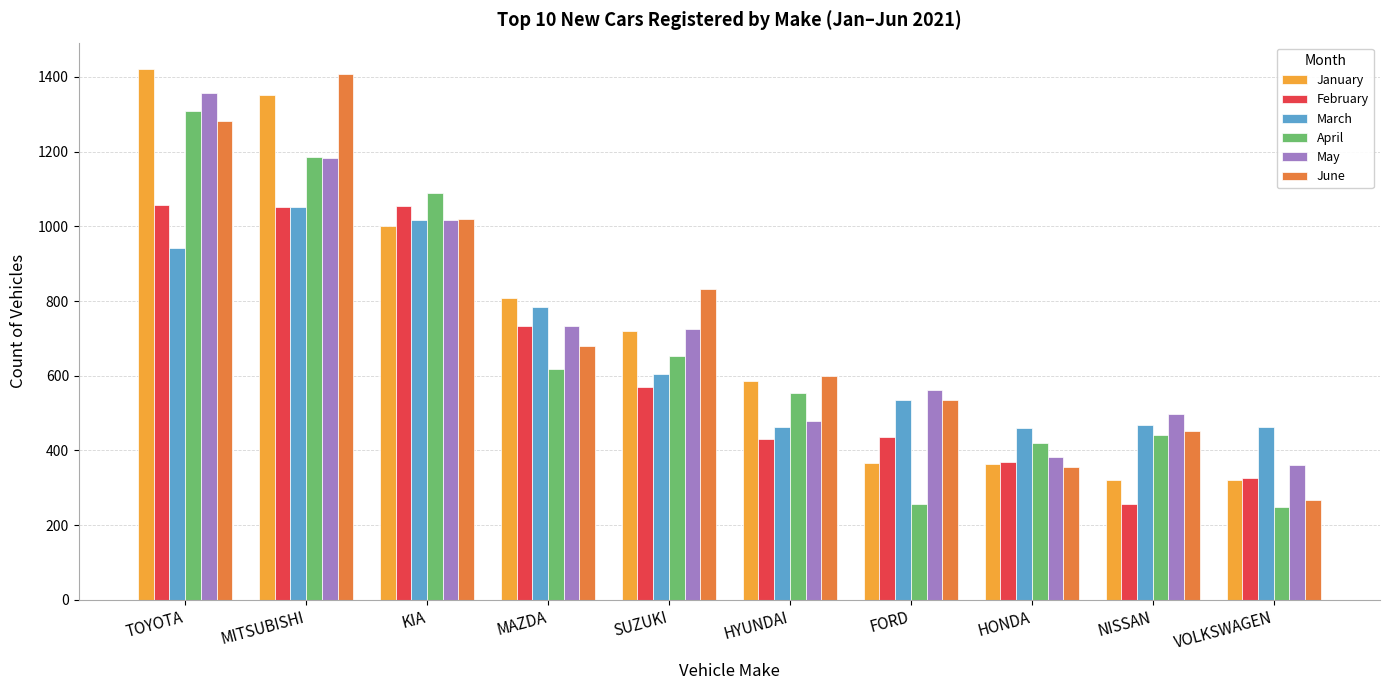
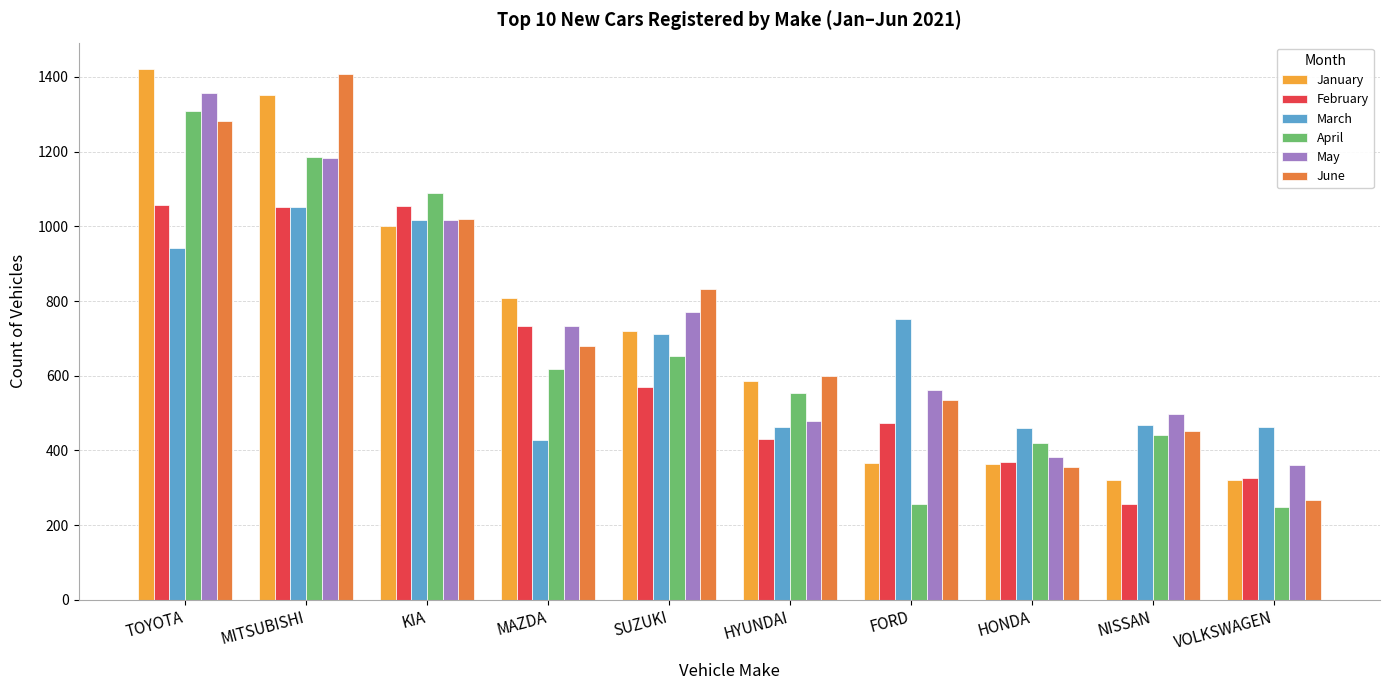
  {
    "February": {
      "TOYOTA": 1060,
      "MITSUBISHI": 1050,
      "KIA": 1060,
      "MAZDA": 730,
      "SUZUKI": 570,
      "HYUNDAI": 430,
-     "FORD": 440,
+     "FORD": 470,
      "HONDA": 370,
      "NISSAN": 260,
      "VOLKSWAGEN": 330
    },
    "March": {
      "TOYOTA": 940,
      "MITSUBISHI": 1050,
      "KIA": 1020,
-     "MAZDA": 790,
-     "SUZUKI": 600,
+     "MAZDA": 430,
+     "SUZUKI": 710,
      "HYUNDAI": 460,
-     "FORD": 540,
+     "FORD": 750,
      "HONDA": 460,
      "NISSAN": 470,
      "VOLKSWAGEN": 460
    },
    "April": {
      "TOYOTA": 1310,
      "MITSUBISHI": 1190,
      "KIA": 1090,
      "MAZDA": 620,
      "SUZUKI": 650,
      "HYUNDAI": 550,
      "FORD": 260,
      "HONDA": 420,
      "NISSAN": 440,
      "VOLKSWAGEN": 250
    },
    "May": {
      "TOYOTA": 1360,
      "MITSUBISHI": 1180,
      "KIA": 1020,
      "MAZDA": 730,
-     "SUZUKI": 720,
+     "SUZUKI": 770,
      "HYUNDAI": 480,
      "FORD": 560,
      "HONDA": 380,
      "NISSAN": 500,
      "VOLKSWAGEN": 360
    }
  }
